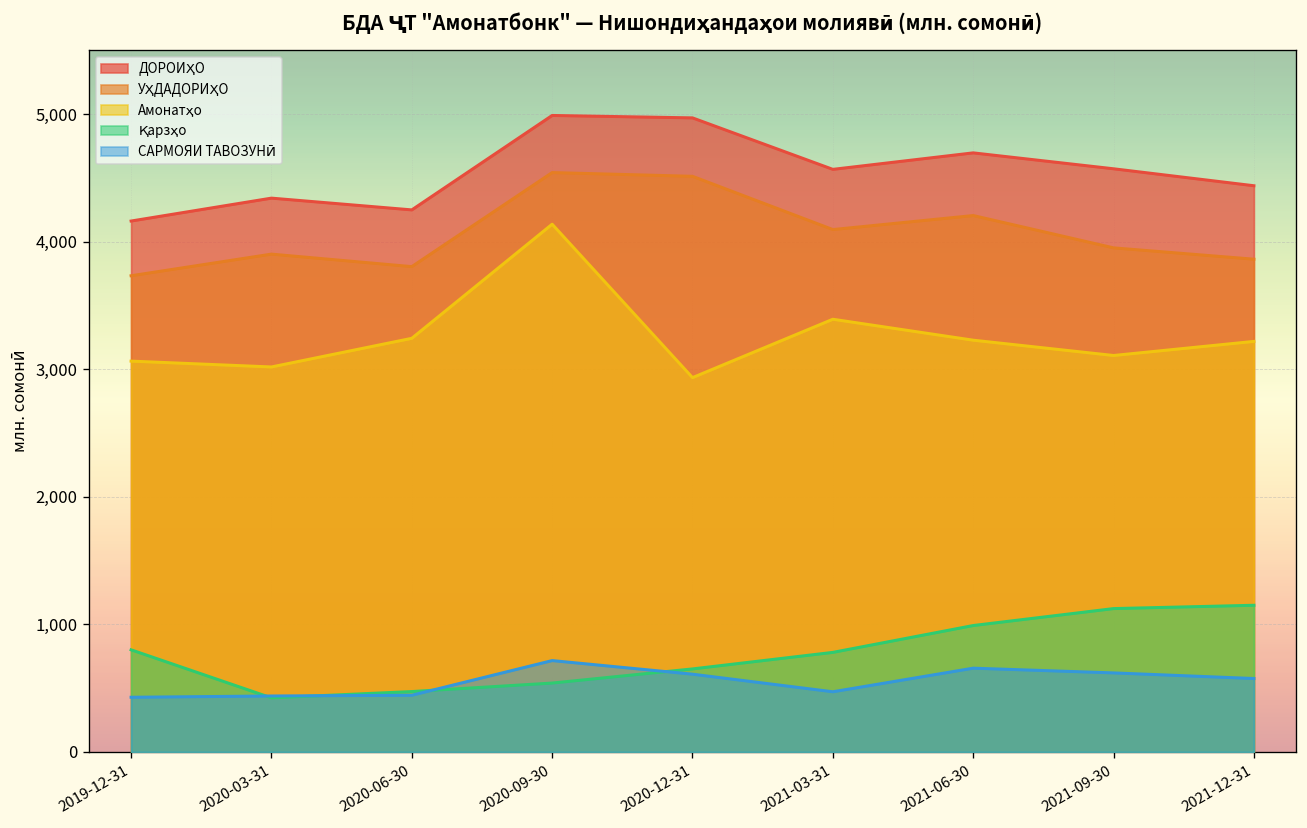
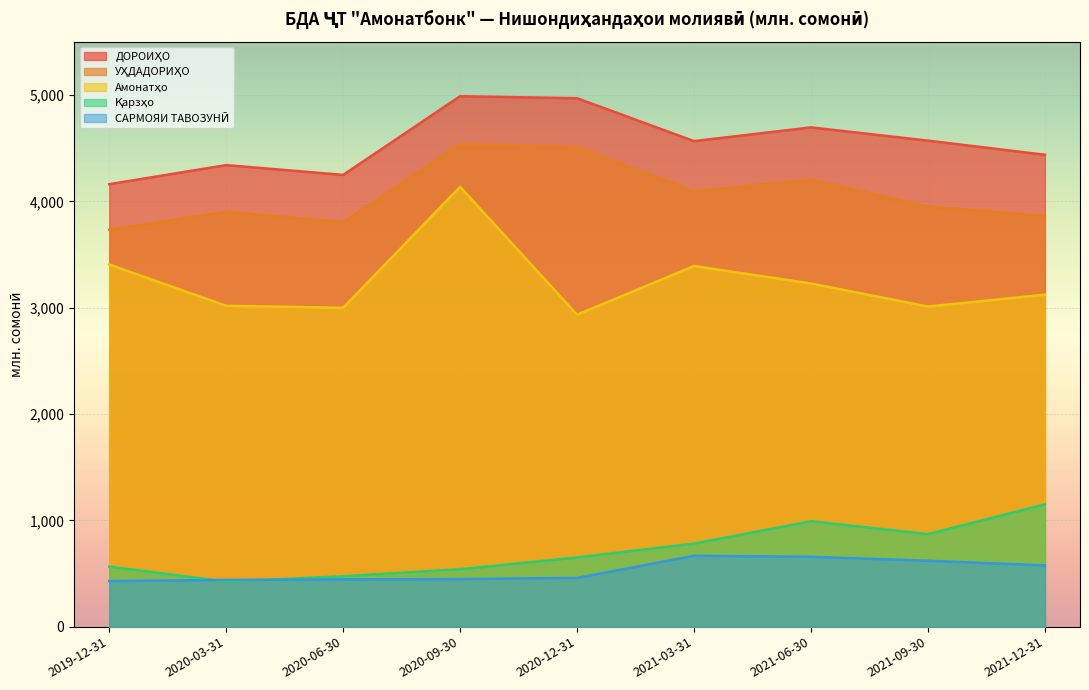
  {
    "Амонатҳо": {
-     "2019-12-31": "3,060",
+     "2019-12-31": "3,410",
      "2020-03-31": "3,020",
-     "2020-06-30": "3,240",
+     "2020-06-30": "3,000",
      "2020-09-30": "4,140",
      "2020-12-31": "2,930",
      "2021-03-31": "3,390",
      "2021-06-30": "3,230",
-     "2021-09-30": "3,110",
-     "2021-12-31": "3,220"
+     "2021-09-30": "3,010",
+     "2021-12-31": "3,120"
    },
    "Қарзҳо": {
-     "2019-12-31": "800",
+     "2019-12-31": "560",
      "2020-06-30": "470",
      "2020-09-30": "540",
      "2020-12-31": "650",
      "2021-03-31": "780",
      "2021-06-30": "990",
-     "2021-09-30": "1,120",
+     "2021-09-30": "870",
      "2021-12-31": "1,150"
    },
    "САРМОЯИ ТАВОЗУНӢ": {
      "2019-12-31": "430",
      "2020-06-30": "440",
-     "2020-09-30": "720",
-     "2020-12-31": "610",
-     "2021-03-31": "470",
+     "2020-09-30": "450",
+     "2020-12-31": "460",
+     "2021-03-31": "670",
      "2021-06-30": "660",
      "2021-09-30": "620",
      "2021-12-31": "580"
    }
  }
